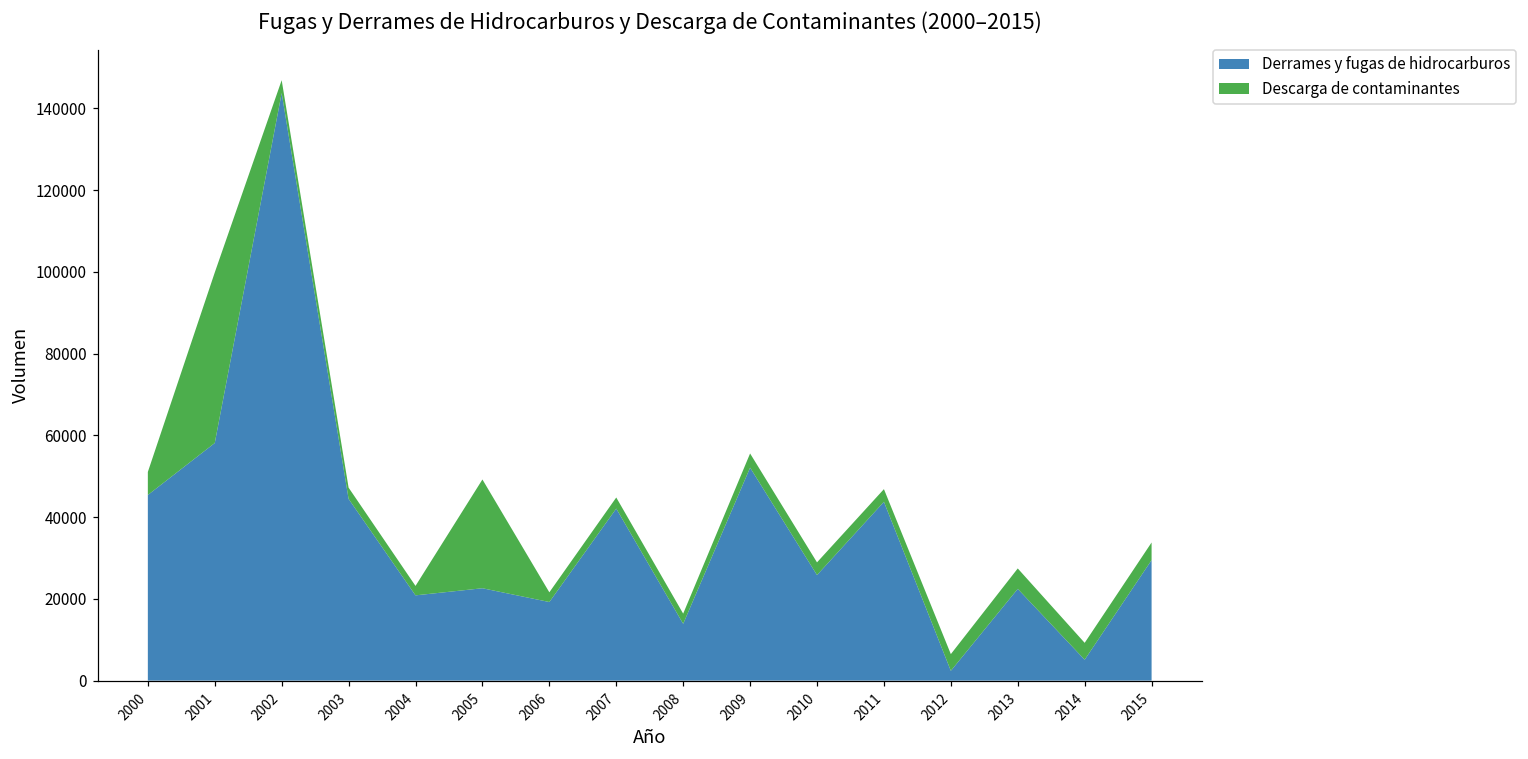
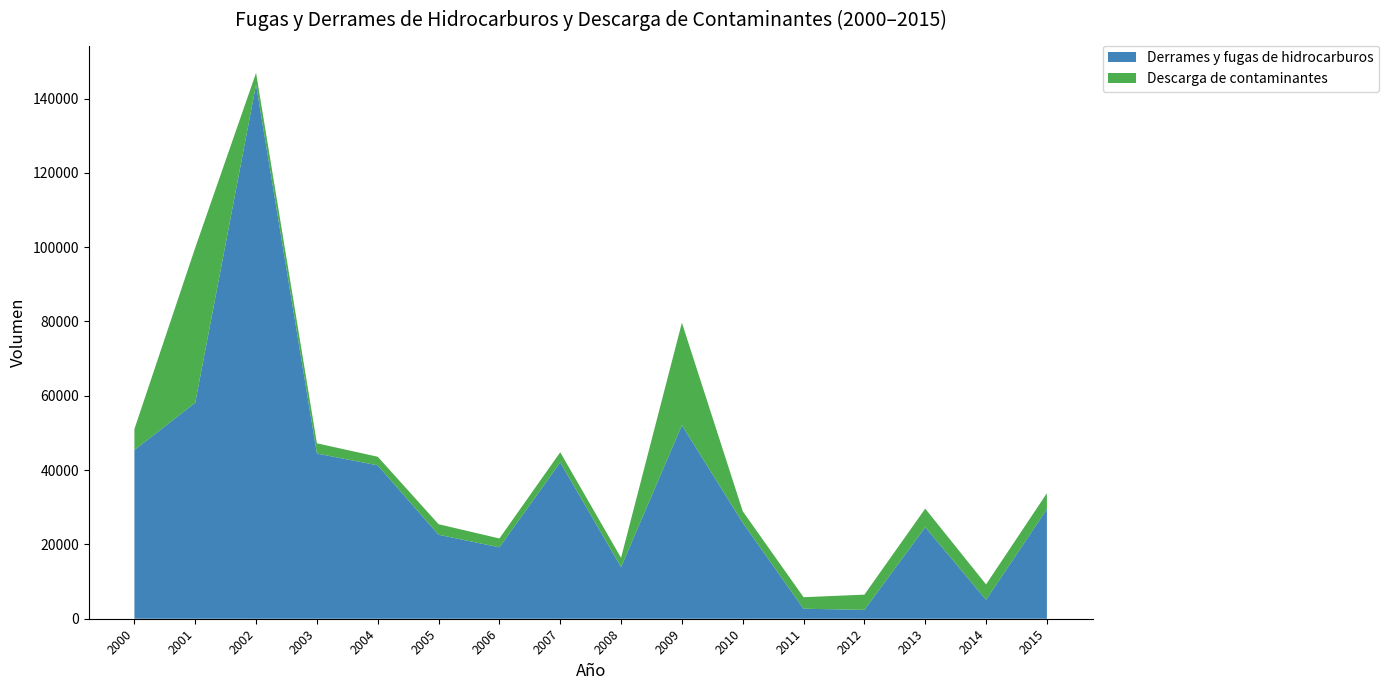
  {
    "Derrames y fugas de hidrocarburos": {
      "2000": 45000,
      "2001": 58000,
      "2002": 144000,
      "2003": 44000,
-     "2004": 21000,
+     "2004": 41000,
      "2005": 23000,
      "2006": 19000,
      "2007": 42000,
      "2008": 14000,
      "2009": 52000,
      "2010": 26000,
-     "2011": 44000,
+     "2011": 3000,
      "2012": 2000,
-     "2013": 22000,
+     "2013": 25000,
      "2014": 5000,
      "2015": 29000
    },
    "Descarga de contaminantes": {
      "2000": 6000,
      "2001": 42000,
      "2002": 3000,
      "2003": 3000,
      "2004": 2000,
-     "2005": 27000,
+     "2005": 3000,
      "2006": 2000,
      "2007": 3000,
      "2008": 2000,
-     "2009": 3000,
+     "2009": 28000,
      "2010": 3000,
      "2011": 3000,
      "2012": 4000,
      "2013": 5000,
      "2014": 4000,
      "2015": 4000
    }
  }
